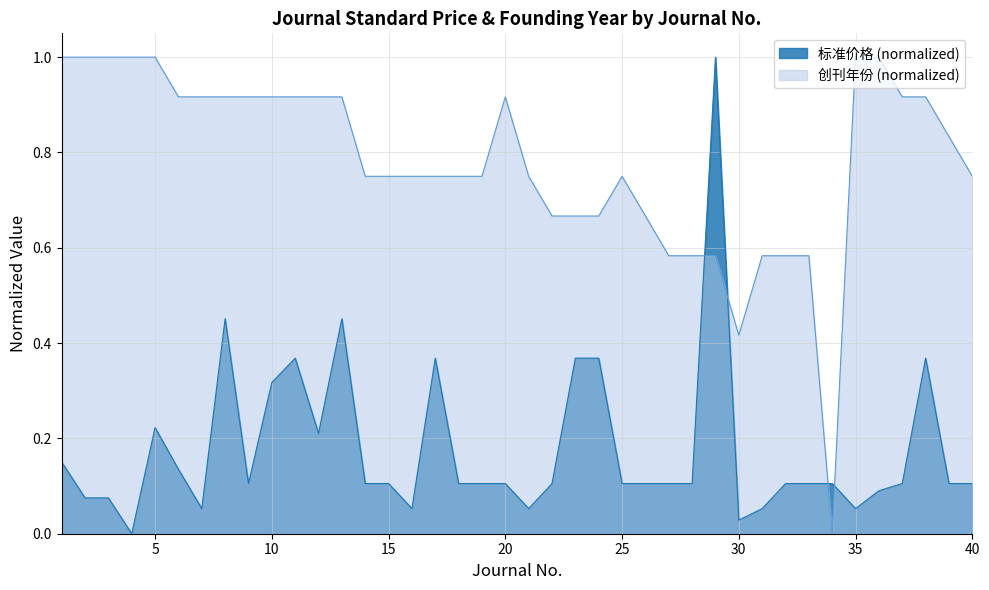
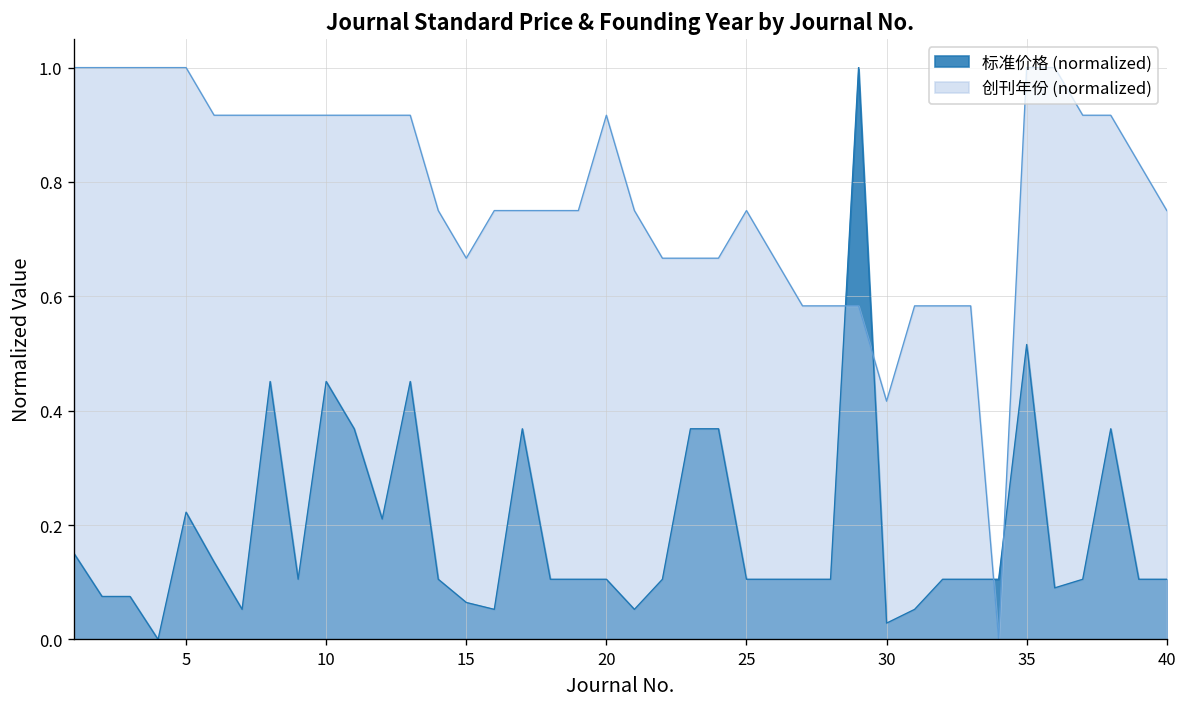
  {
    "标准价格 (normalized)": {
      "5": 0.22,
-     "10": 0.32,
-     "15": 0.11,
+     "10": 0.45,
+     "15": 0.06,
      "20": 0.11,
      "25": 0.11,
      "30": 0.03,
-     "35": 0.05,
+     "35": 0.52,
      "40": 0.11
    },
    "创刊年份 (normalized)": {
      "5": 1.00,
      "10": 0.92,
-     "15": 0.75,
+     "15": 0.67,
      "20": 0.92,
      "25": 0.75,
      "30": 0.42,
      "40": 0.75
    }
  }
